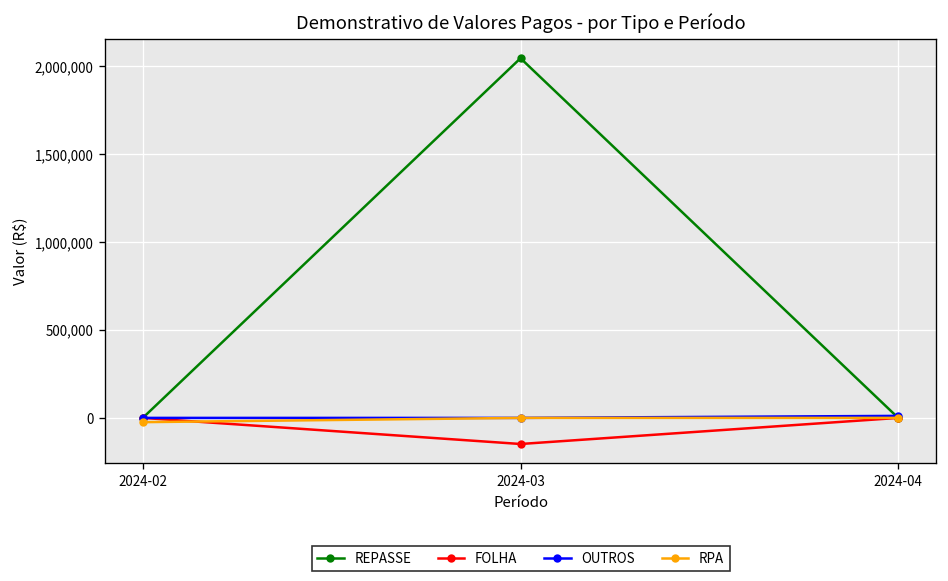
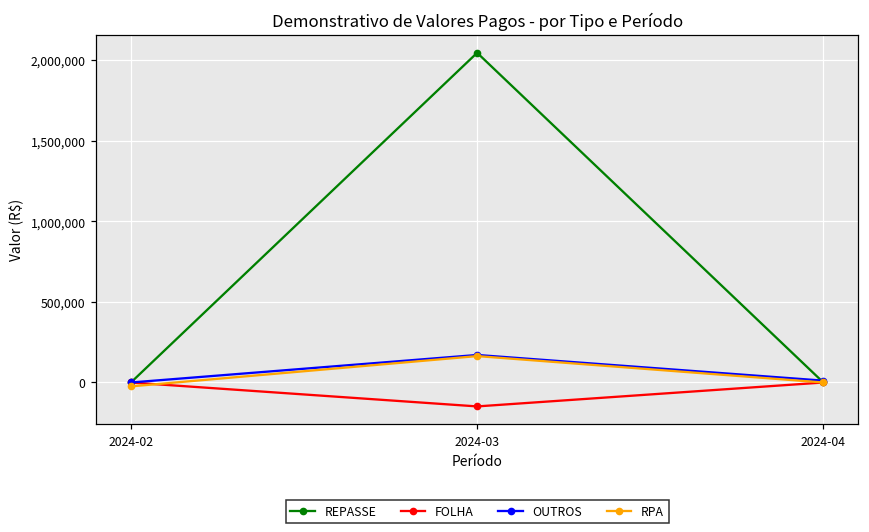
  {
    "REPASSE": {
      "2024-03": "2,050,000"
    },
    "FOLHA": {
      "2024-03": "-150,000"
    },
    "OUTROS": {
-     "2024-03": "0"
+     "2024-03": "170,000"
    },
    "RPA": {
      "2024-02": "-20,000",
-     "2024-03": "0"
+     "2024-03": "160,000"
    }
  }
